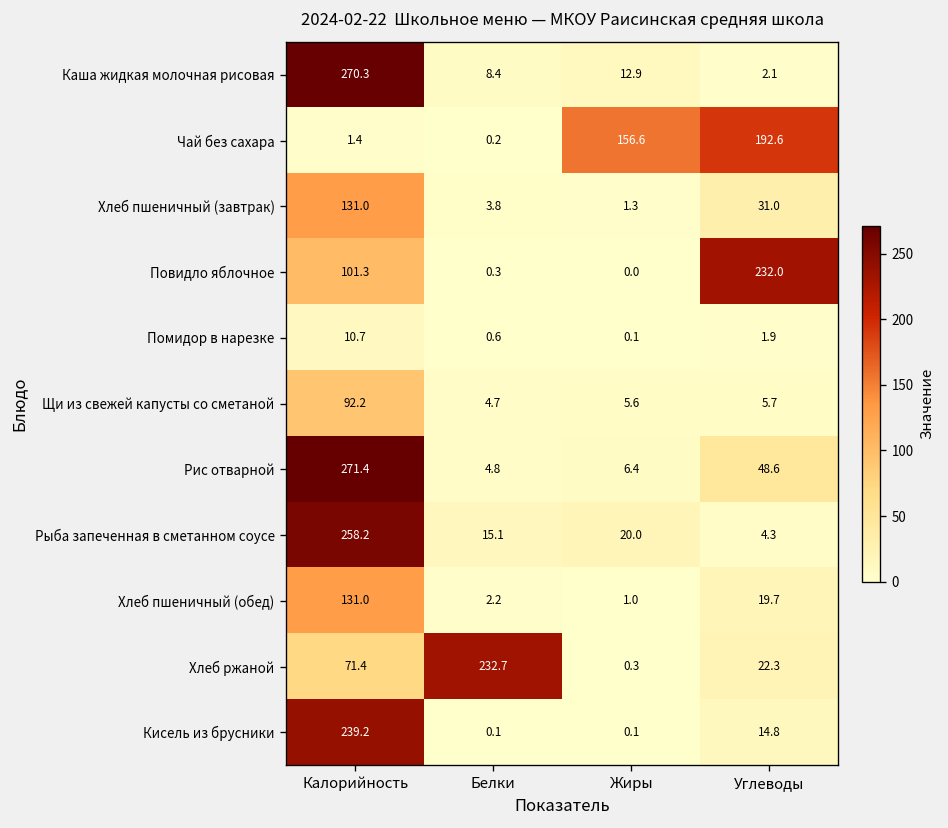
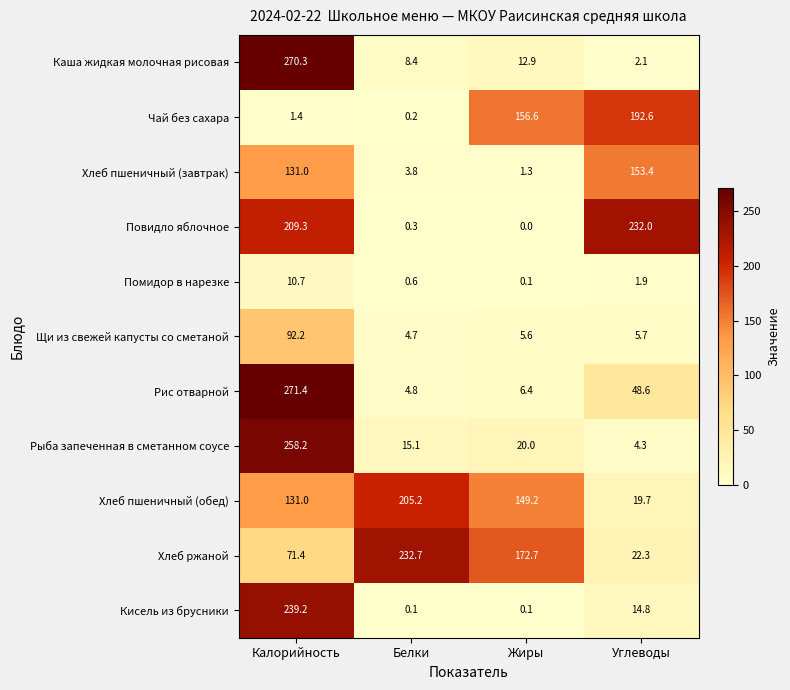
  {
    "Каша жидкая молочная рисовая": {
      "Калорийность": 270.3,
      "Белки": 8.4,
      "Жиры": 12.9,
      "Углеводы": 2.1
    },
    "Чай без сахара": {
      "Калорийность": 1.4,
      "Белки": 0.2,
      "Жиры": 156.6,
      "Углеводы": 192.6
    },
    "Хлеб пшеничный (завтрак)": {
      "Калорийность": 131.0,
      "Белки": 3.8,
      "Жиры": 1.3,
-     "Углеводы": 31.0
+     "Углеводы": 153.4
    },
    "Повидло яблочное": {
-     "Калорийность": 101.3,
+     "Калорийность": 209.3,
      "Белки": 0.3,
      "Жиры": 0.0,
      "Углеводы": 232.0
    },
    "Помидор в нарезке": {
      "Калорийность": 10.7,
      "Белки": 0.6,
      "Жиры": 0.1,
      "Углеводы": 1.9
    },
    "Щи из свежей капусты со сметаной": {
      "Калорийность": 92.2,
      "Белки": 4.7,
      "Жиры": 5.6,
      "Углеводы": 5.7
    },
    "Рис отварной": {
      "Калорийность": 271.4,
      "Белки": 4.8,
      "Жиры": 6.4,
      "Углеводы": 48.6
    },
    "Рыба запеченная в сметанном соусе": {
      "Калорийность": 258.2,
      "Белки": 15.1,
      "Жиры": 20.0,
      "Углеводы": 4.3
    },
    "Хлеб пшеничный (обед)": {
      "Калорийность": 131.0,
-     "Белки": 2.2,
-     "Жиры": 1.0,
+     "Белки": 205.2,
+     "Жиры": 149.2,
      "Углеводы": 19.7
    },
    "Хлеб ржаной": {
      "Калорийность": 71.4,
      "Белки": 232.7,
-     "Жиры": 0.3,
+     "Жиры": 172.7,
      "Углеводы": 22.3
    },
    "Кисель из брусники": {
      "Калорийность": 239.2,
      "Белки": 0.1,
      "Жиры": 0.1,
      "Углеводы": 14.8
    }
  }
